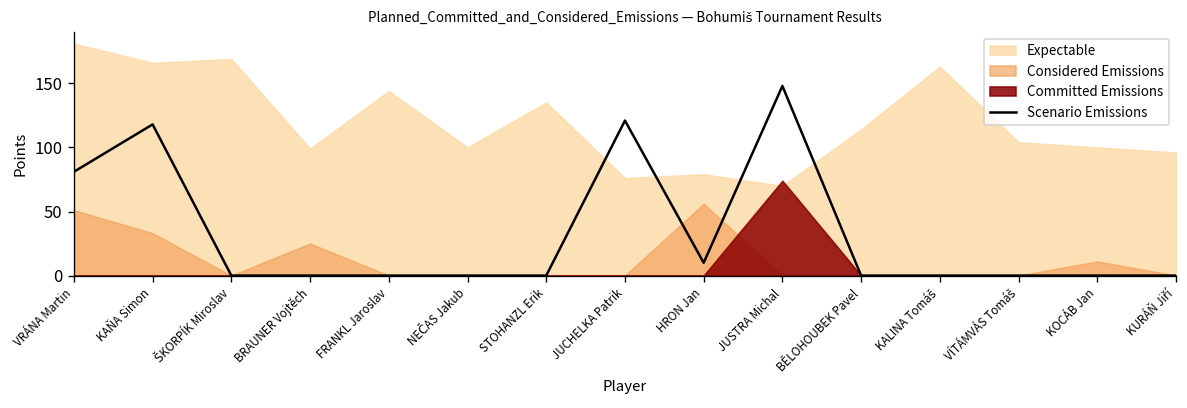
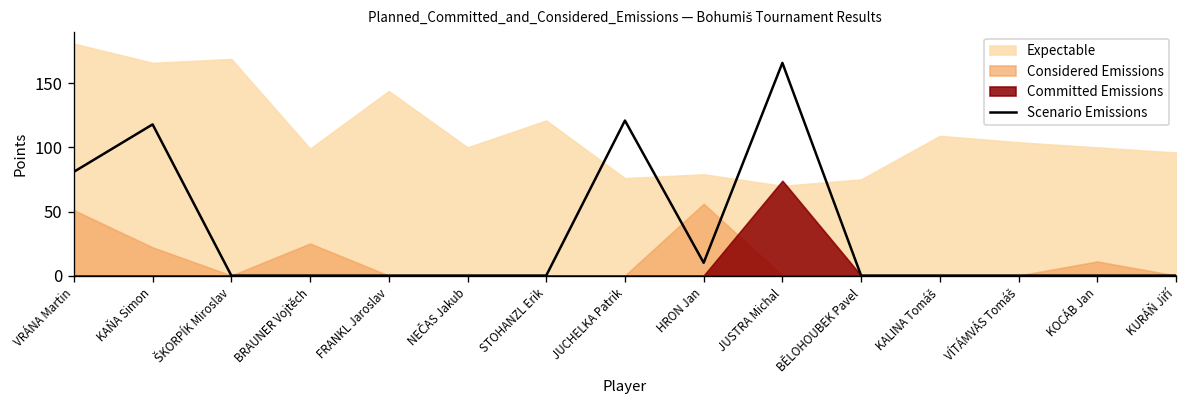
  {
    "Scenario Emissions": {
      "VRÁNA Martin": 81,
      "KAŇA Simon": 118,
      "JUCHELKA Patrik": 121,
      "HRON Jan": 10,
-     "JUSTRA Michal": 148
+     "JUSTRA Michal": 166
    },
    "Expectable": {
      "VRÁNA Martin": 181,
      "KAŇA Simon": 166,
      "ŠKORPÍK Miroslav": 169,
      "BRAUNER Vojtěch": 99,
      "FRANKL Jaroslav": 144,
      "NEČAS Jakub": 100,
-     "STOHANZL Erik": 135,
+     "STOHANZL Erik": 121,
      "JUCHELKA Patrik": 76,
      "HRON Jan": 79,
      "JUSTRA Michal": 70,
-     "BĚLOHOUBEK Pavel": 114,
-     "KALINA Tomáš": 163,
+     "BĚLOHOUBEK Pavel": 75,
+     "KALINA Tomáš": 109,
      "VÍTÁMVÁS Tomáš": 104,
      "KOCÁB Jan": 100,
      "KURÁŇ Jiří": 96
    },
    "Considered Emissions": {
      "VRÁNA Martin": 51,
-     "KAŇA Simon": 33,
+     "KAŇA Simon": 22,
      "BRAUNER Vojtěch": 25,
      "HRON Jan": 56,
      "JUSTRA Michal": 0,
      "KOCÁB Jan": 11
    },
    "Committed Emissions": {
      "VRÁNA Martin": 0,
      "KAŇA Simon": 0,
      "HRON Jan": 0,
      "JUSTRA Michal": 74
    }
  }
